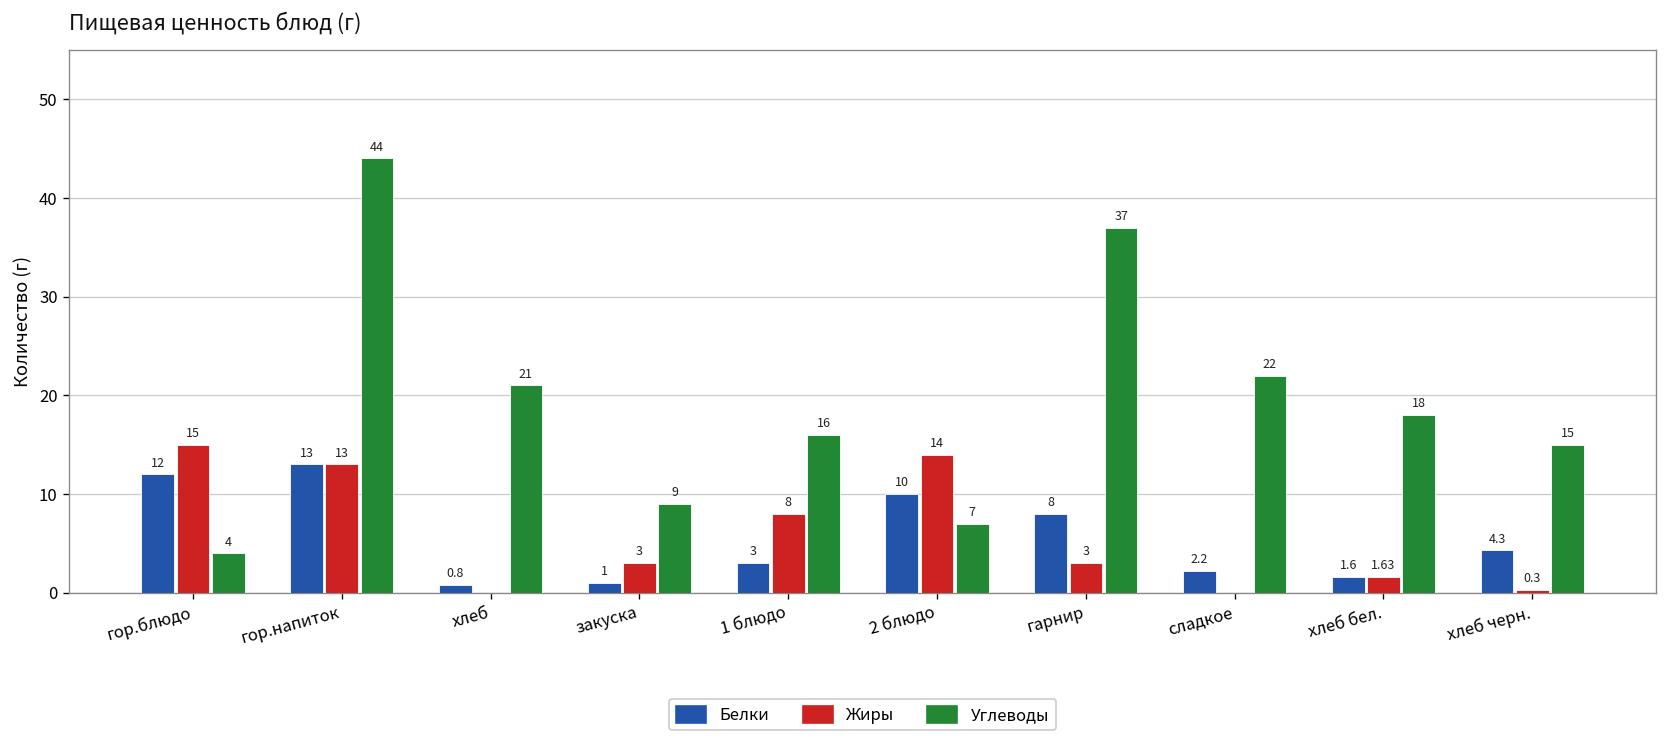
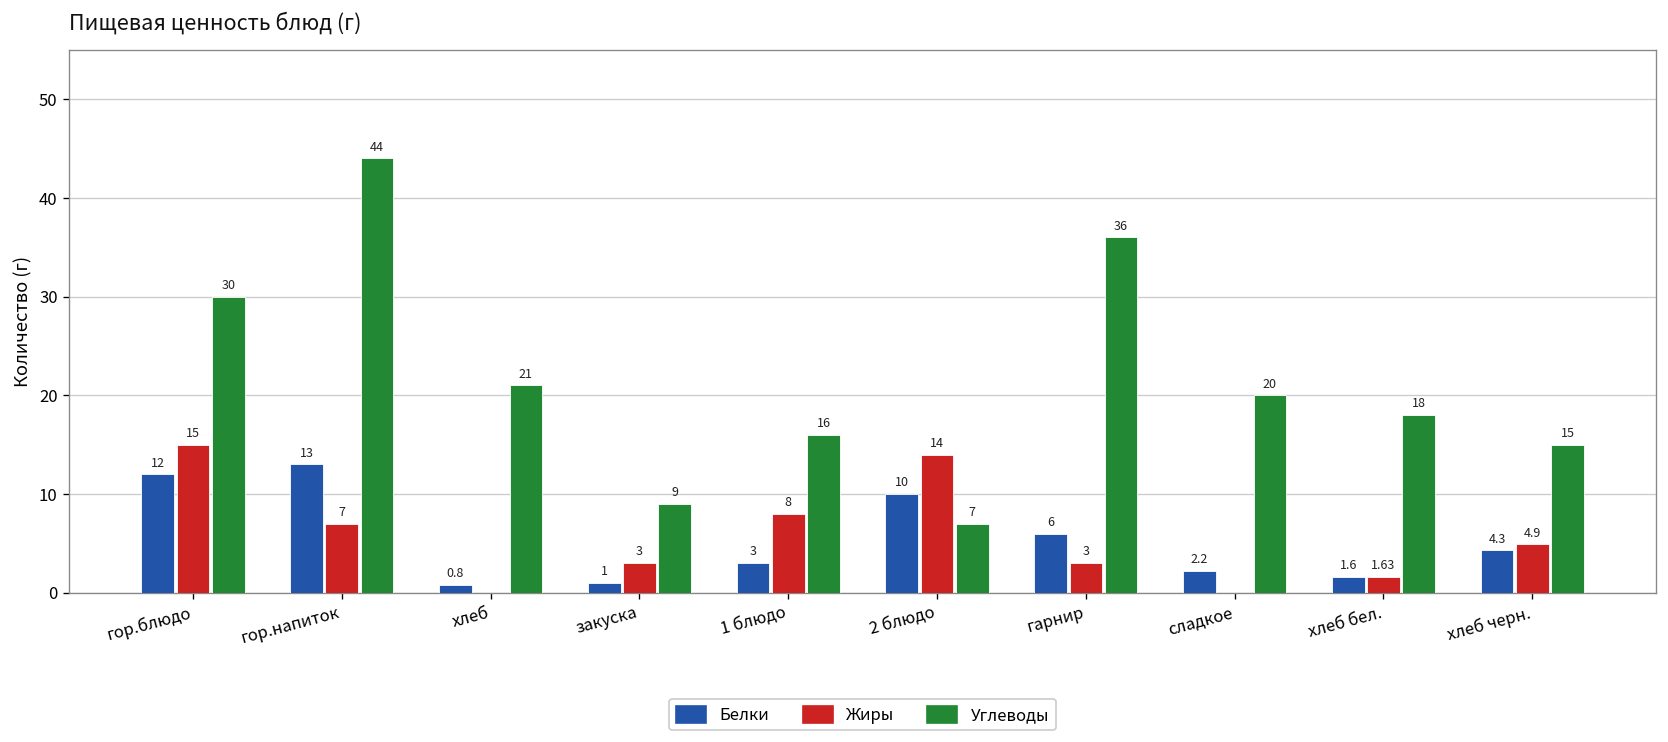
  {
    "Белки": {
      "гор.блюдо": 12,
      "гор.напиток": 13,
      "хлеб": 0.8,
      "закуска": 1,
      "1 блюдо": 3,
      "2 блюдо": 10,
-     "гарнир": 8,
+     "гарнир": 6,
      "сладкое": 2.2,
      "хлеб бел.": 1.6,
      "хлеб черн.": 4.3
    },
    "Жиры": {
      "гор.блюдо": 15,
-     "гор.напиток": 13,
+     "гор.напиток": 7,
      "закуска": 3,
      "1 блюдо": 8,
      "2 блюдо": 14,
      "гарнир": 3,
      "хлеб бел.": 1.63,
-     "хлеб черн.": 0.3
+     "хлеб черн.": 4.9
    },
    "Углеводы": {
-     "гор.блюдо": 4,
+     "гор.блюдо": 30,
      "гор.напиток": 44,
      "хлеб": 21,
      "закуска": 9,
      "1 блюдо": 16,
      "2 блюдо": 7,
-     "гарнир": 37,
-     "сладкое": 22,
+     "гарнир": 36,
+     "сладкое": 20,
      "хлеб бел.": 18,
      "хлеб черн.": 15
    }
  }
